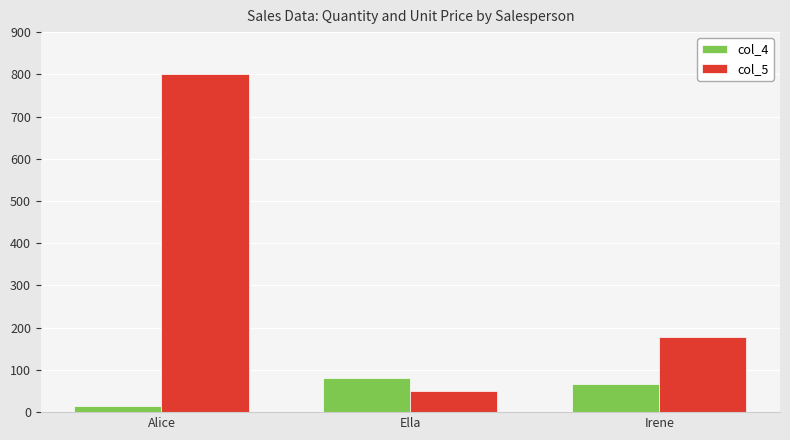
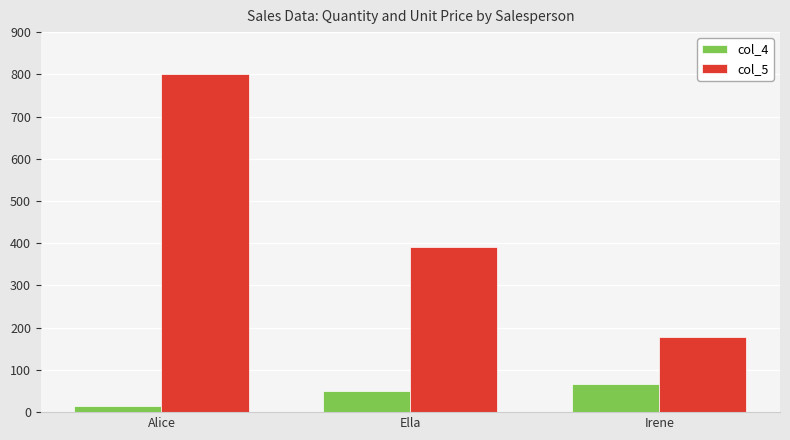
  {
    "col_4": {
      "Alice": 20,
-     "Ella": 80,
+     "Ella": 50,
      "Irene": 70
    },
    "col_5": {
      "Alice": 800,
-     "Ella": 50,
+     "Ella": 390,
      "Irene": 180
    }
  }
